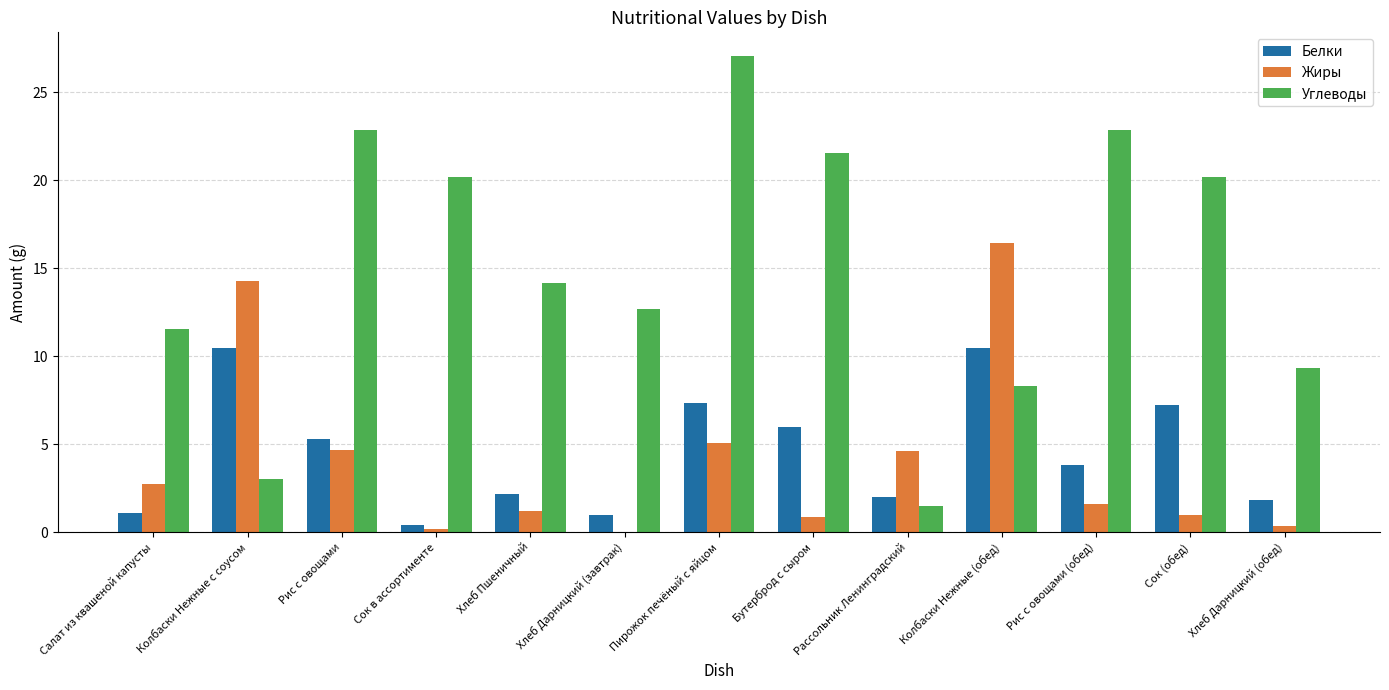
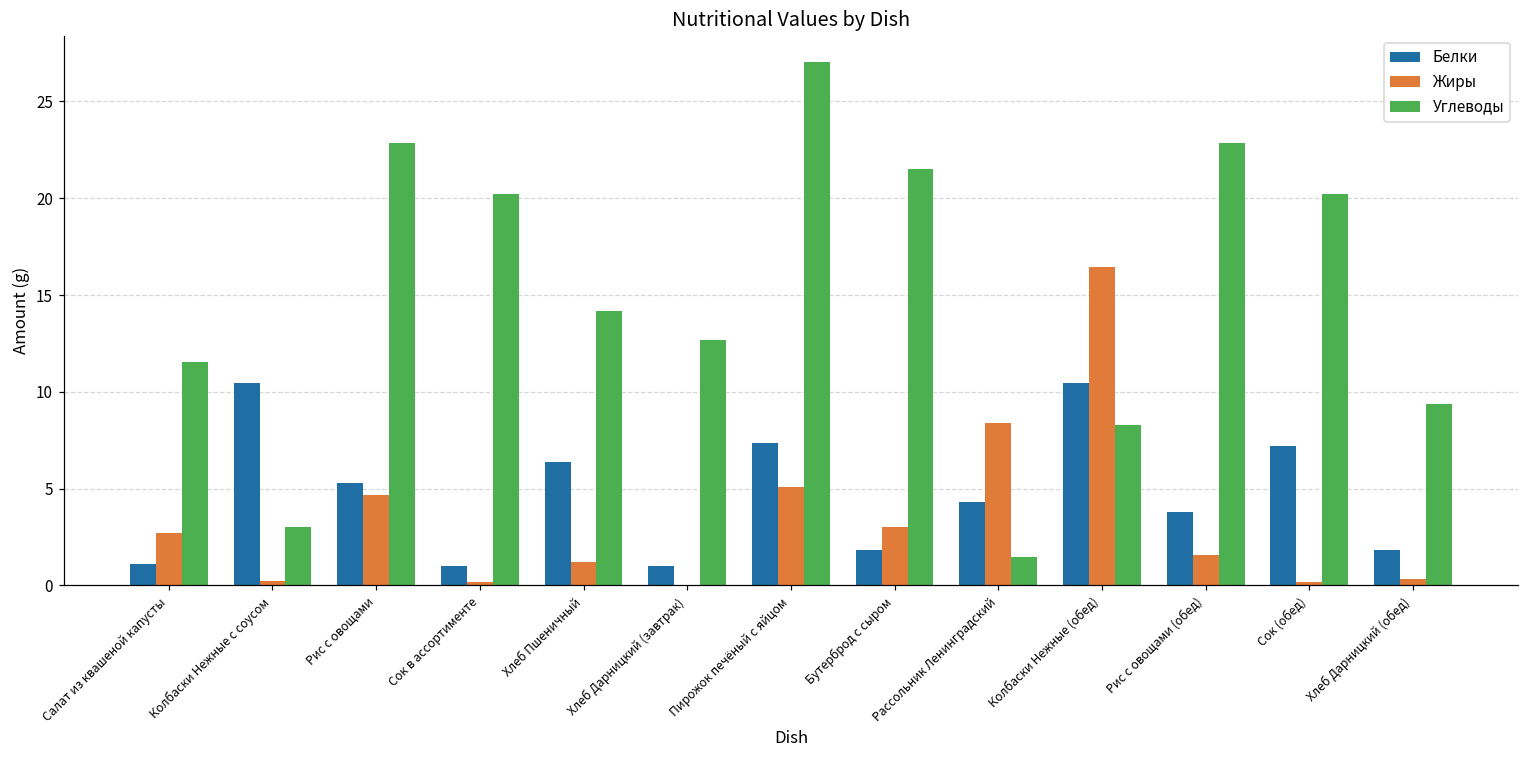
  {
    "Белки": {
      "Салат из квашеной капусты": 1.1,
      "Колбаски Нежные с соусом": 10.4,
      "Рис с овощами": 5.3,
-     "Сок в ассортименте": 0.4,
-     "Хлеб Пшеничный": 2.2,
+     "Сок в ассортименте": 1.0,
+     "Хлеб Пшеничный": 6.4,
      "Хлеб Дарницкий (завтрак)": 1.0,
      "Пирожок печёный с яйцом": 7.3,
-     "Бутерброд с сыром": 6.0,
-     "Рассольник Ленинградский": 2.0,
+     "Бутерброд с сыром": 1.8,
+     "Рассольник Ленинградский": 4.3,
      "Колбаски Нежные (обед)": 10.4,
      "Рис с овощами (обед)": 3.8,
      "Сок (обед)": 7.2,
      "Хлеб Дарницкий (обед)": 1.9
    },
    "Жиры": {
      "Салат из квашеной капусты": 2.7,
-     "Колбаски Нежные с соусом": 14.3,
+     "Колбаски Нежные с соусом": 0.2,
      "Рис с овощами": 4.7,
      "Сок в ассортименте": 0.2,
      "Хлеб Пшеничный": 1.2,
      "Хлеб Дарницкий (завтрак)": 0.0,
      "Пирожок печёный с яйцом": 5.1,
-     "Бутерброд с сыром": 0.8,
-     "Рассольник Ленинградский": 4.6,
+     "Бутерброд с сыром": 3.0,
+     "Рассольник Ленинградский": 8.4,
      "Колбаски Нежные (обед)": 16.5,
      "Рис с овощами (обед)": 1.6,
-     "Сок (обед)": 1.0,
+     "Сок (обед)": 0.2,
      "Хлеб Дарницкий (обед)": 0.3
    },
    "Углеводы": {
      "Салат из квашеной капусты": 11.6,
      "Колбаски Нежные с соусом": 3.0,
      "Рис с овощами": 22.8,
      "Сок в ассортименте": 20.2,
      "Хлеб Пшеничный": 14.2,
      "Хлеб Дарницкий (завтрак)": 12.7,
      "Пирожок печёный с яйцом": 27.1,
      "Бутерброд с сыром": 21.5,
      "Рассольник Ленинградский": 1.5,
      "Колбаски Нежные (обед)": 8.3,
      "Рис с овощами (обед)": 22.8,
      "Сок (обед)": 20.2,
      "Хлеб Дарницкий (обед)": 9.4
    }
  }
